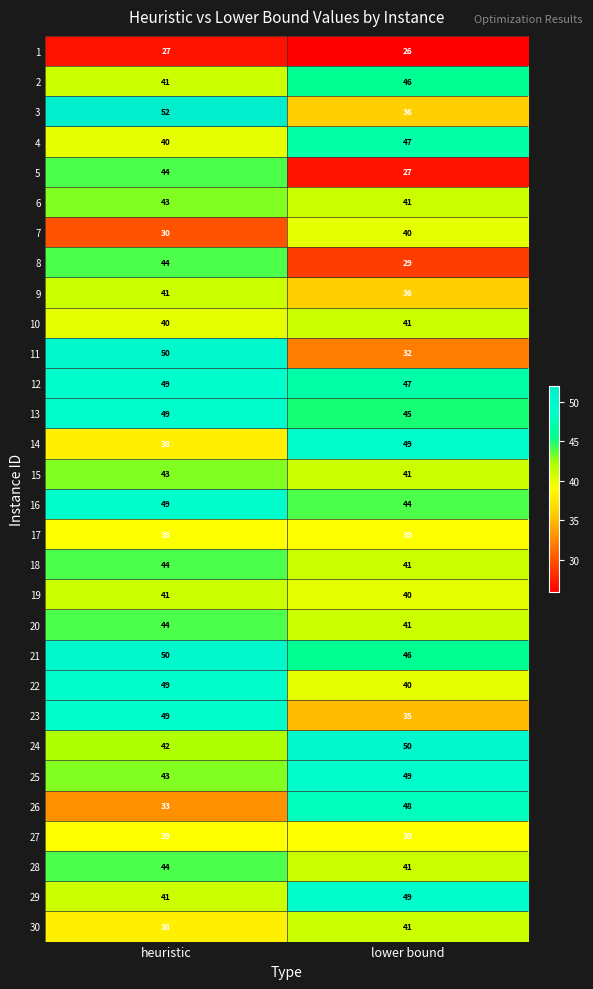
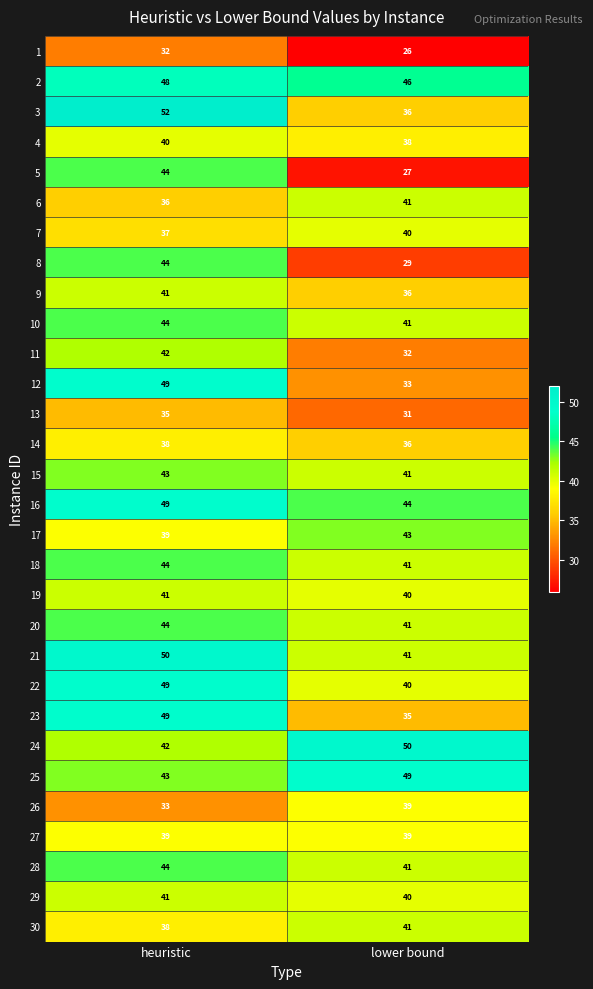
  {
    "1": {
-     "heuristic": 27,
+     "heuristic": 32,
      "lower bound": 26
    },
    "2": {
-     "heuristic": 41,
+     "heuristic": 48,
      "lower bound": 46
    },
    "3": {
      "heuristic": 52,
      "lower bound": 36
    },
    "4": {
      "heuristic": 40,
-     "lower bound": 47
+     "lower bound": 38
    },
    "5": {
      "heuristic": 44,
      "lower bound": 27
    },
    "6": {
-     "heuristic": 43,
+     "heuristic": 36,
      "lower bound": 41
    },
    "7": {
-     "heuristic": 30,
+     "heuristic": 37,
      "lower bound": 40
    },
    "8": {
      "heuristic": 44,
      "lower bound": 29
    },
    "9": {
      "heuristic": 41,
      "lower bound": 36
    },
    "10": {
-     "heuristic": 40,
+     "heuristic": 44,
      "lower bound": 41
    },
    "11": {
-     "heuristic": 50,
+     "heuristic": 42,
      "lower bound": 32
    },
    "12": {
      "heuristic": 49,
-     "lower bound": 47
+     "lower bound": 33
    },
    "13": {
-     "heuristic": 49,
-     "lower bound": 45
+     "heuristic": 35,
+     "lower bound": 31
    },
    "14": {
      "heuristic": 38,
-     "lower bound": 49
+     "lower bound": 36
    },
    "15": {
      "heuristic": 43,
      "lower bound": 41
    },
    "16": {
      "heuristic": 49,
      "lower bound": 44
    },
    "17": {
      "heuristic": 39,
-     "lower bound": 39
+     "lower bound": 43
    },
    "18": {
      "heuristic": 44,
      "lower bound": 41
    },
    "19": {
      "heuristic": 41,
      "lower bound": 40
    },
    "20": {
      "heuristic": 44,
      "lower bound": 41
    },
    "21": {
      "heuristic": 50,
-     "lower bound": 46
+     "lower bound": 41
    },
    "22": {
      "heuristic": 49,
      "lower bound": 40
    },
    "23": {
      "heuristic": 49,
      "lower bound": 35
    },
    "24": {
      "heuristic": 42,
      "lower bound": 50
    },
    "25": {
      "heuristic": 43,
      "lower bound": 49
    },
    "26": {
      "heuristic": 33,
-     "lower bound": 48
+     "lower bound": 39
    },
    "27": {
      "heuristic": 39,
      "lower bound": 39
    },
    "28": {
      "heuristic": 44,
      "lower bound": 41
    },
    "29": {
      "heuristic": 41,
-     "lower bound": 49
+     "lower bound": 40
    },
    "30": {
      "heuristic": 38,
      "lower bound": 41
    }
  }
